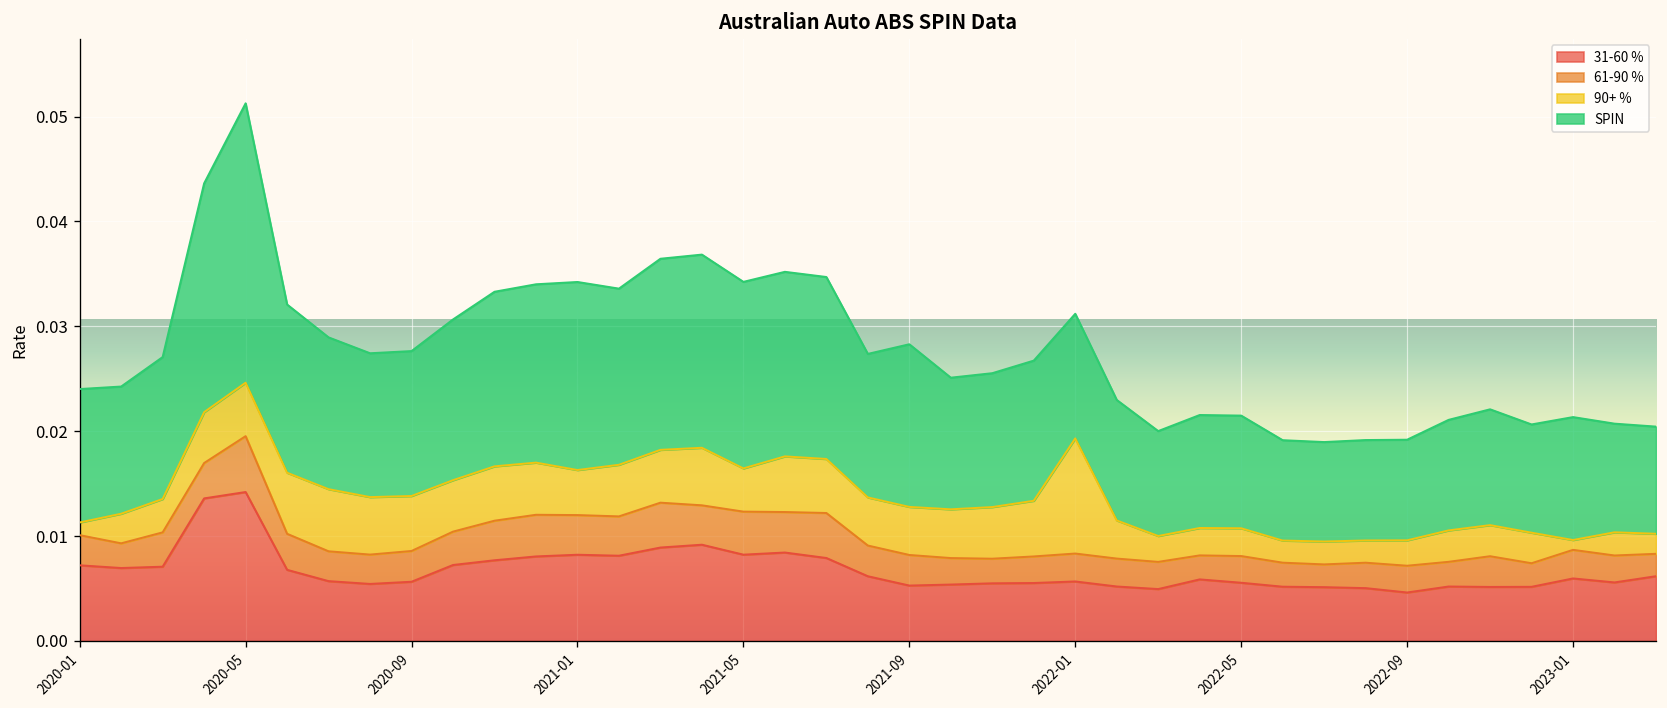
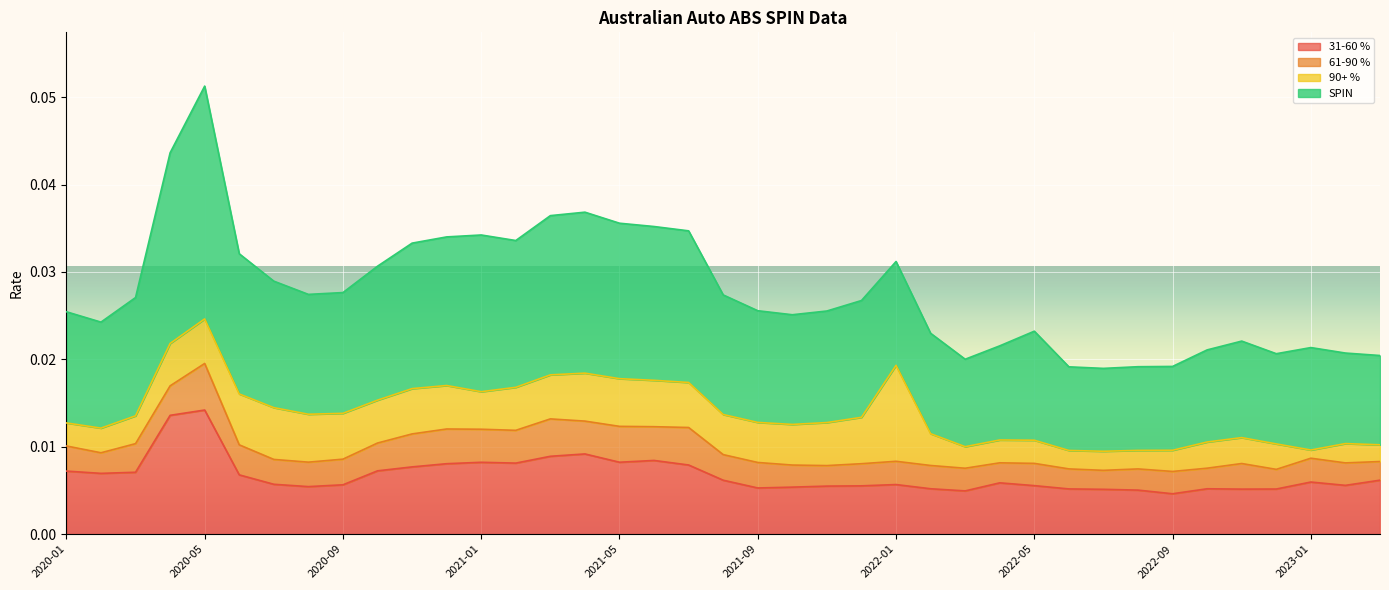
  {
    "90+ %": {
-     "2020-01": 0.001,
+     "2020-01": 0.003,
      "2020-05": 0.005,
      "2020-09": 0.005,
      "2021-01": 0.004,
-     "2021-05": 0.004,
+     "2021-05": 0.005,
      "2021-09": 0.005,
      "2022-01": 0.011,
      "2022-05": 0.003,
      "2022-09": 0.002,
      "2023-01": 0.001
    },
    "SPIN": {
      "2020-01": 0.013,
      "2020-05": 0.027,
      "2020-09": 0.014,
      "2021-01": 0.018,
      "2021-05": 0.018,
-     "2021-09": 0.016,
+     "2021-09": 0.013,
      "2022-01": 0.012,
-     "2022-05": 0.011,
+     "2022-05": 0.012,
      "2022-09": 0.010,
      "2023-01": 0.012
    }
  }
